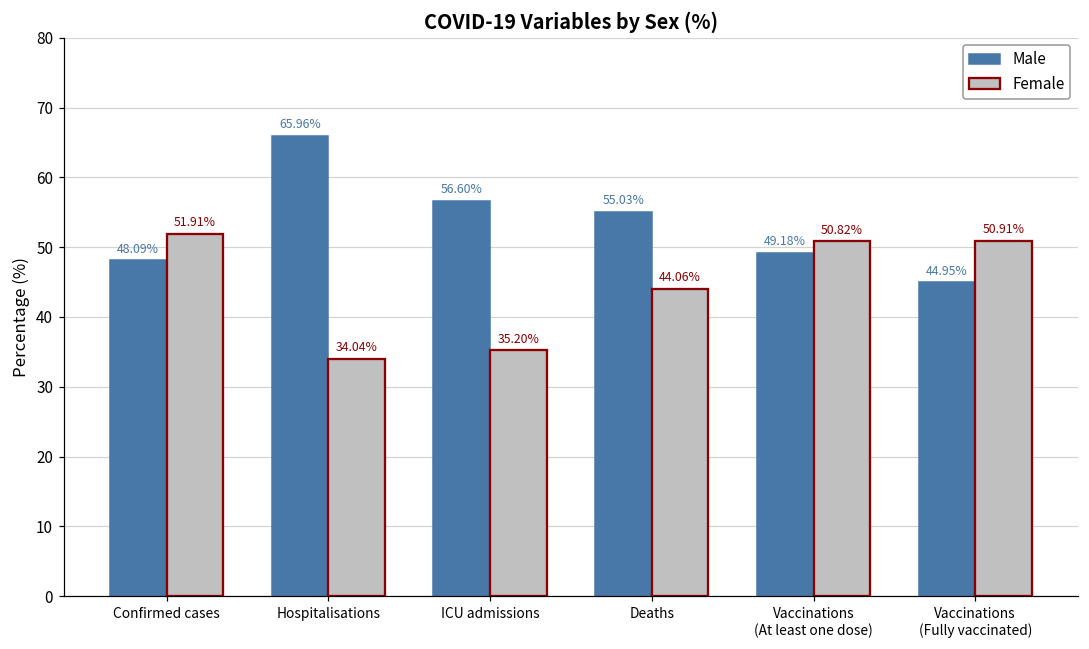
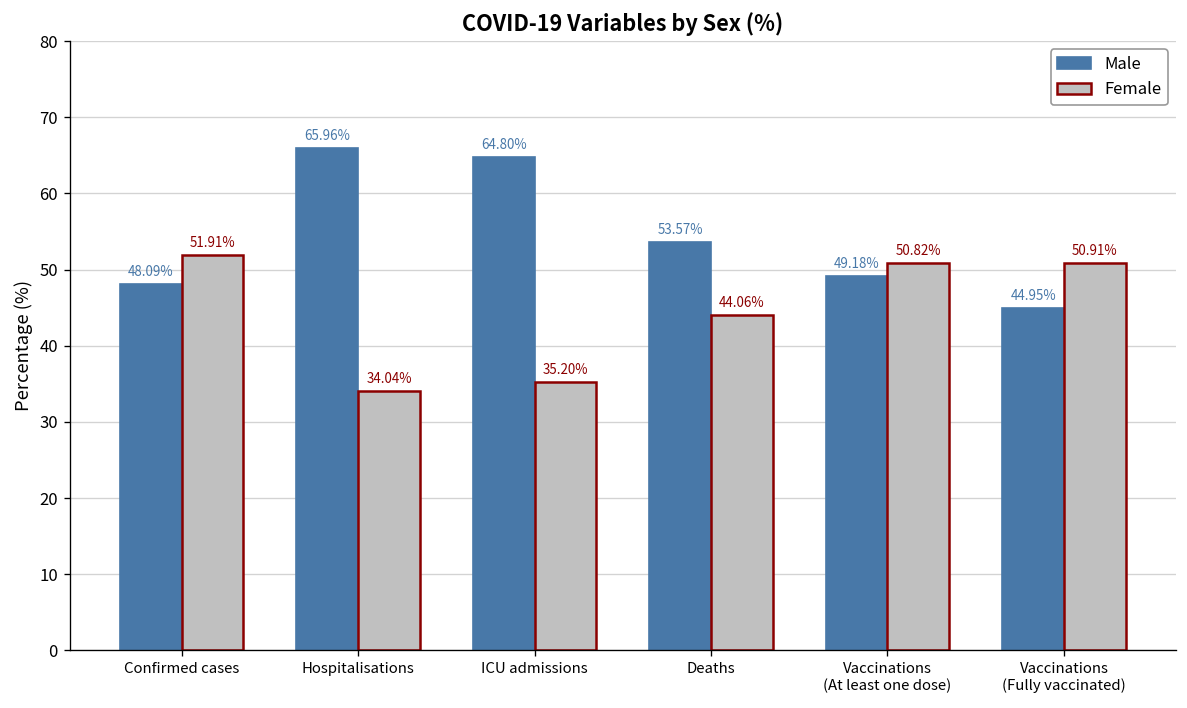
  {
    "Male": {
      "Confirmed cases": "48.09%",
      "Hospitalisations": "65.96%",
-     "ICU admissions": "56.60%",
-     "Deaths": "55.03%",
+     "ICU admissions": "64.80%",
+     "Deaths": "53.57%",
      "Vaccinations (At least one dose)": "49.18%",
      "Vaccinations (Fully vaccinated)": "44.95%"
    },
    "Female": {
      "Confirmed cases": "51.91%",
      "Hospitalisations": "34.04%",
      "ICU admissions": "35.20%",
      "Deaths": "44.06%",
      "Vaccinations (At least one dose)": "50.82%",
      "Vaccinations (Fully vaccinated)": "50.91%"
    }
  }
